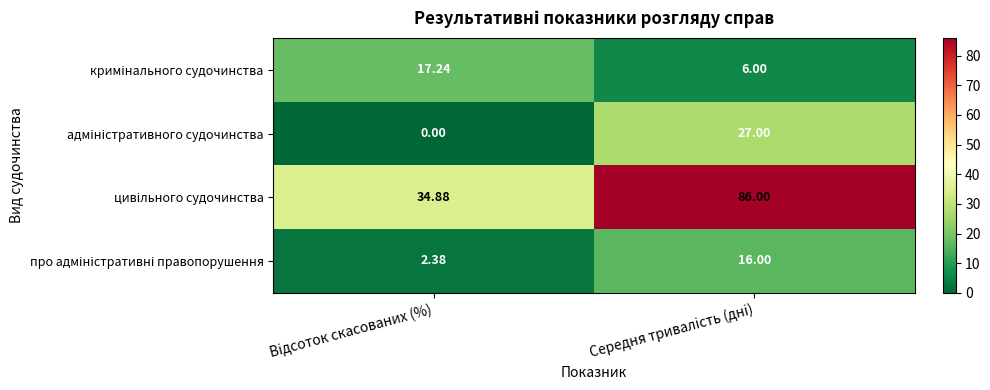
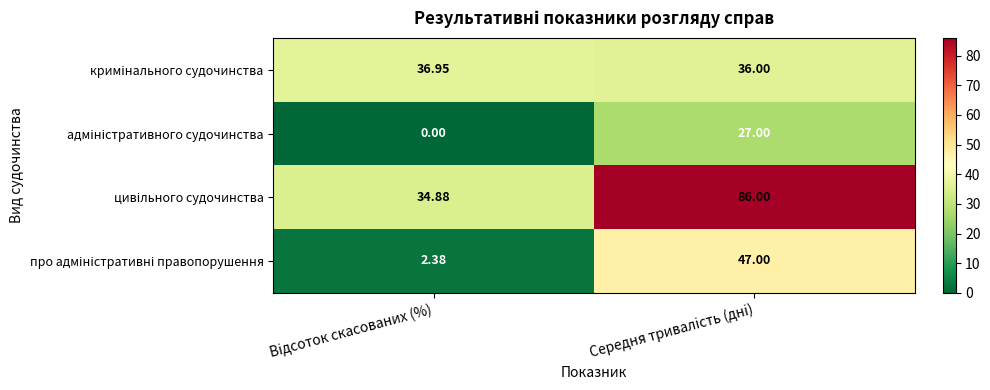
  {
    "кримінального судочинства": {
-     "Відсоток скасованих (%)": 17.24,
-     "Середня тривалість (дні)": 6.00
+     "Відсоток скасованих (%)": 36.95,
+     "Середня тривалість (дні)": 36.00
    },
    "адміністративного судочинства": {
      "Відсоток скасованих (%)": 0.00,
      "Середня тривалість (дні)": 27.00
    },
    "цивільного судочинства": {
      "Відсоток скасованих (%)": 34.88,
      "Середня тривалість (дні)": 86.00
    },
    "про адміністративні правопорушення": {
      "Відсоток скасованих (%)": 2.38,
-     "Середня тривалість (дні)": 16.00
+     "Середня тривалість (дні)": 47.00
    }
  }
